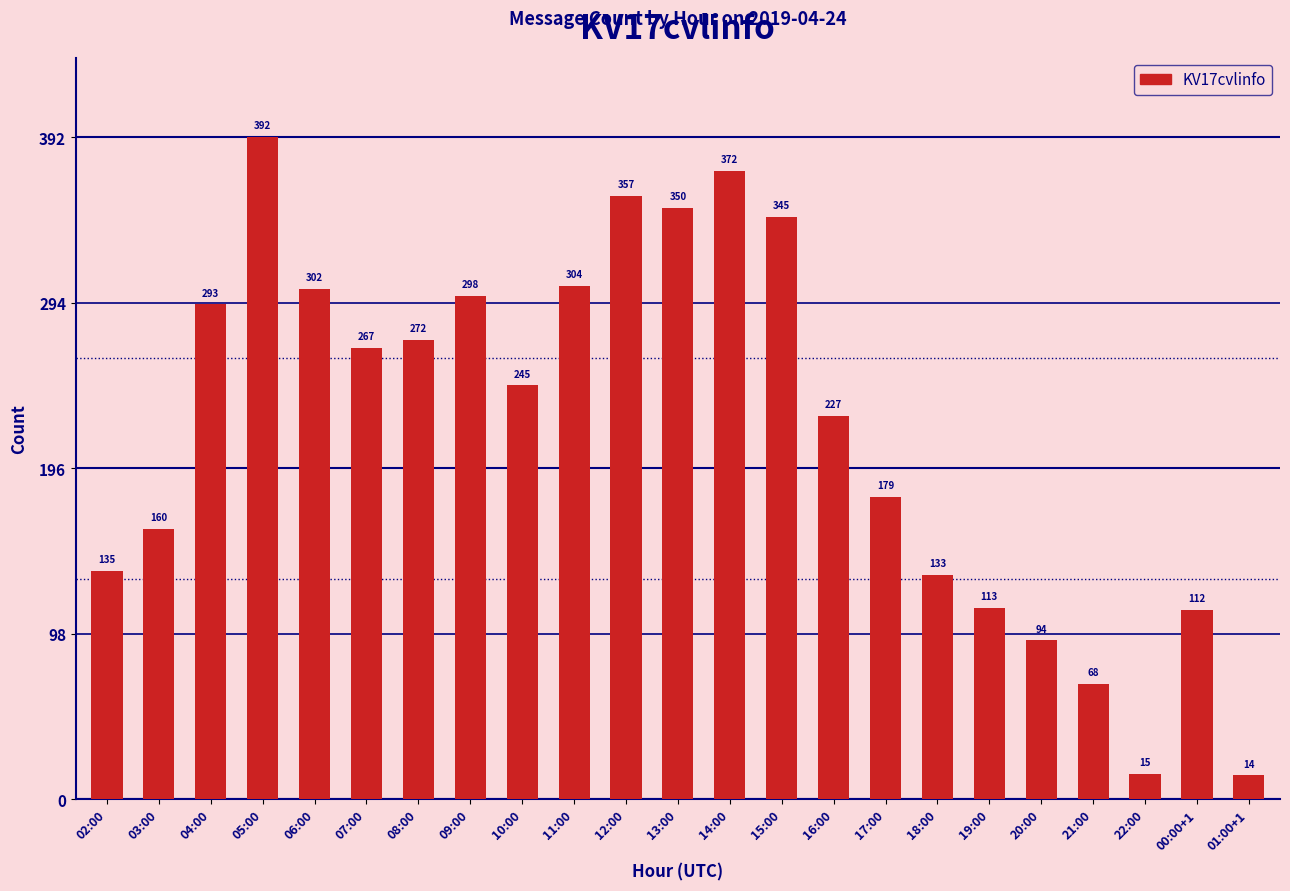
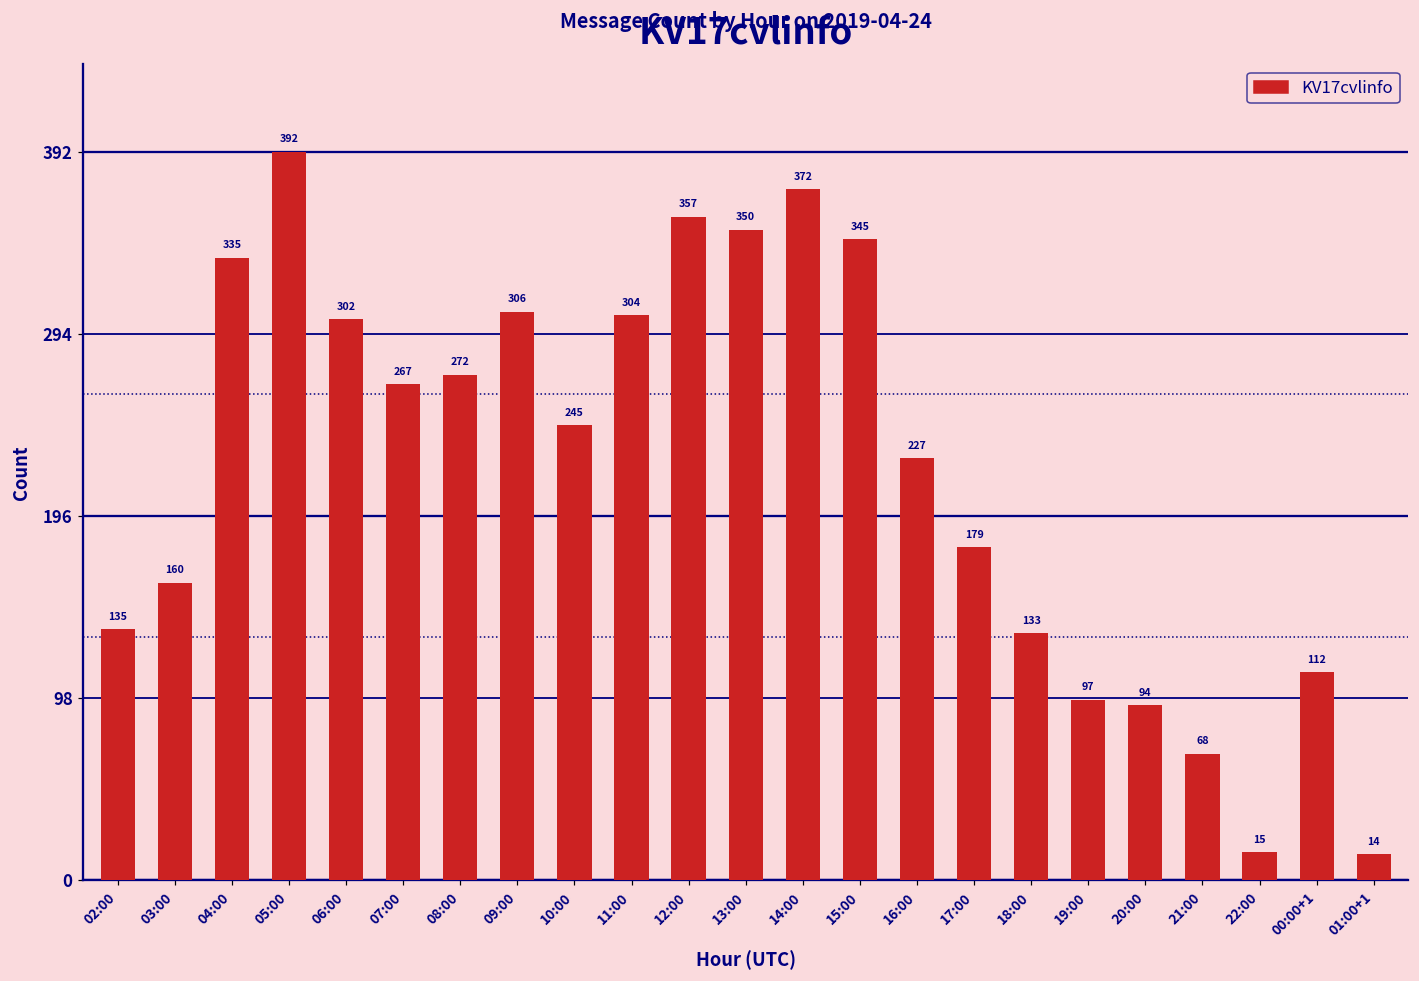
  {
    "02:00": 135,
    "03:00": 160,
-   "04:00": 293,
+   "04:00": 335,
    "05:00": 392,
    "06:00": 302,
    "07:00": 267,
    "08:00": 272,
-   "09:00": 298,
+   "09:00": 306,
    "10:00": 245,
    "11:00": 304,
    "12:00": 357,
    "13:00": 350,
    "14:00": 372,
    "15:00": 345,
    "16:00": 227,
    "17:00": 179,
    "18:00": 133,
-   "19:00": 113,
+   "19:00": 97,
    "20:00": 94,
    "21:00": 68,
    "22:00": 15,
    "00:00+1": 112,
    "01:00+1": 14
  }
